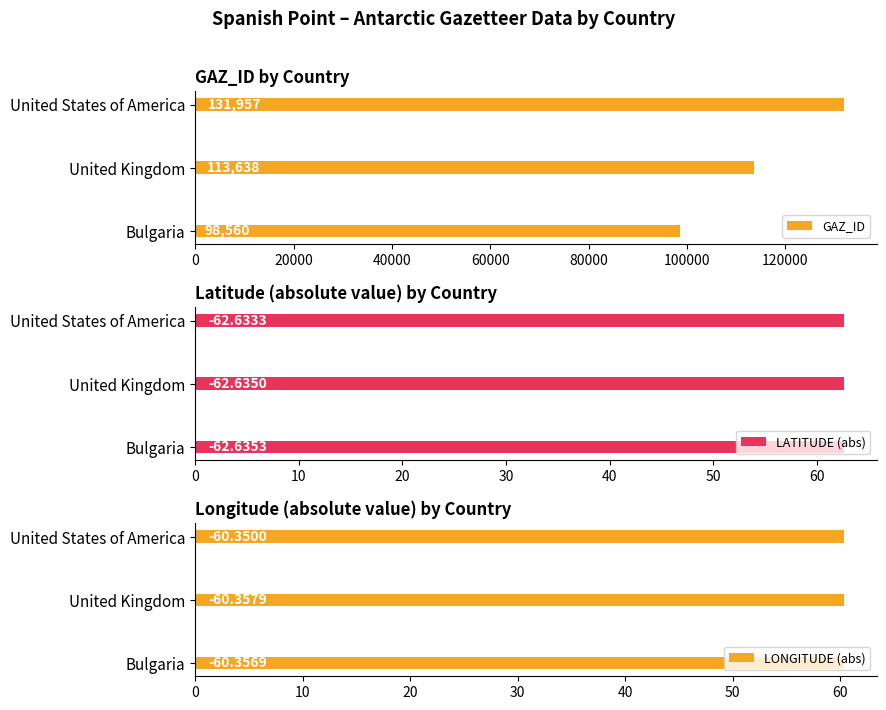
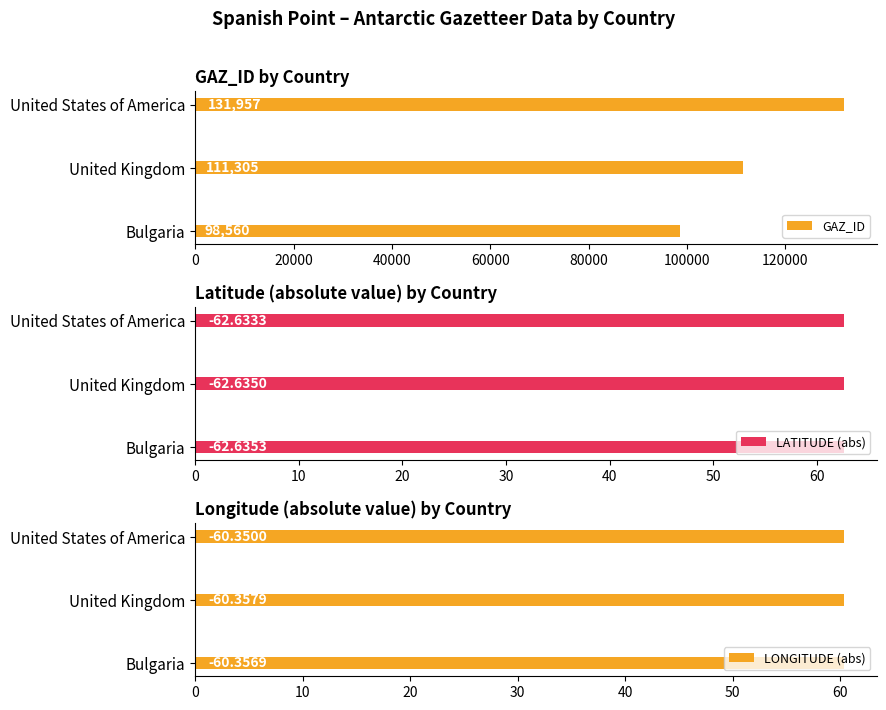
  {
    "GAZ_ID by Country": {
      "United States of America": "131,957",
-     "United Kingdom": "113,638",
+     "United Kingdom": "111,305",
      "Bulgaria": "98,560"
    }
  }
